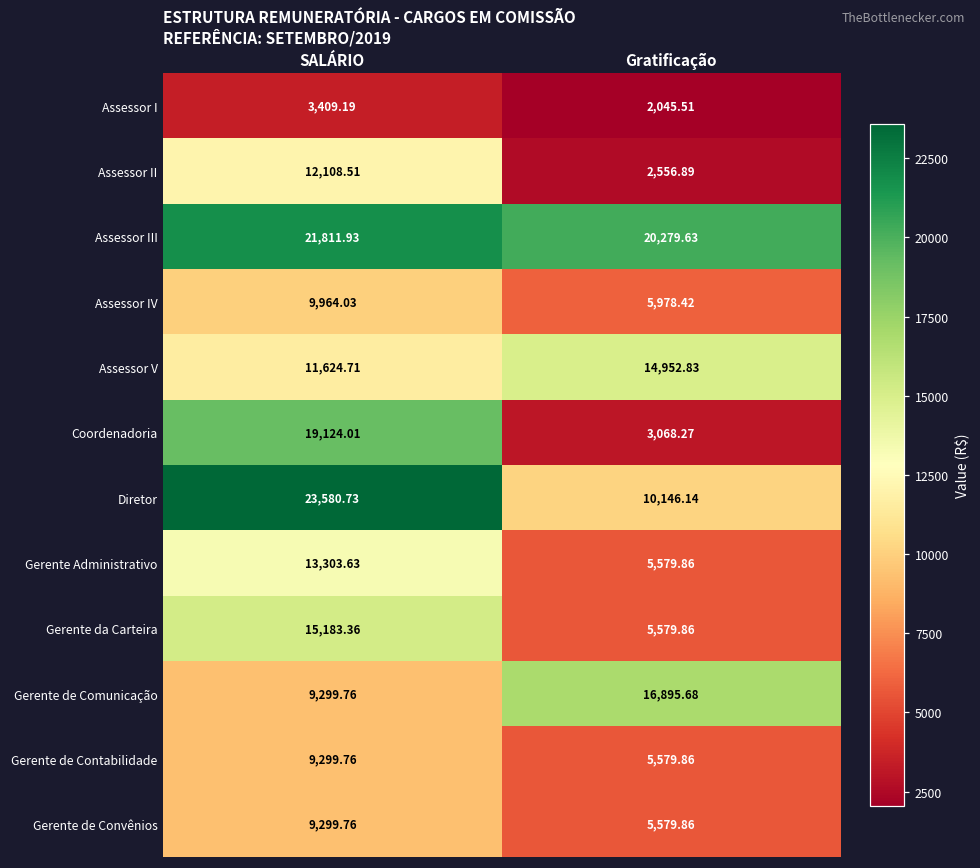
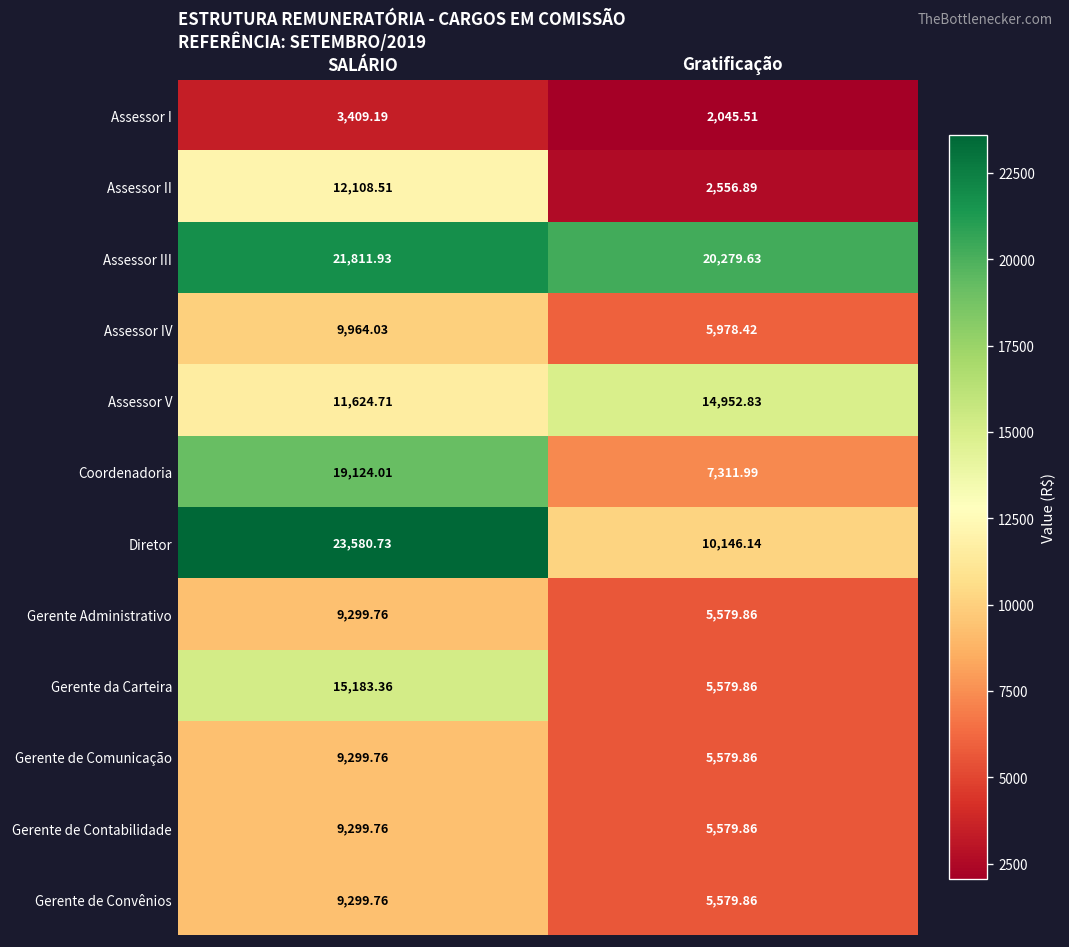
  {
    "Assessor I": {
      "SALÁRIO": "3,409.19",
      "Gratificação": "2,045.51"
    },
    "Assessor II": {
      "SALÁRIO": "12,108.51",
      "Gratificação": "2,556.89"
    },
    "Assessor III": {
      "SALÁRIO": "21,811.93",
      "Gratificação": "20,279.63"
    },
    "Assessor IV": {
      "SALÁRIO": "9,964.03",
      "Gratificação": "5,978.42"
    },
    "Assessor V": {
      "SALÁRIO": "11,624.71",
      "Gratificação": "14,952.83"
    },
    "Coordenadoria": {
      "SALÁRIO": "19,124.01",
-     "Gratificação": "3,068.27"
+     "Gratificação": "7,311.99"
    },
    "Diretor": {
      "SALÁRIO": "23,580.73",
      "Gratificação": "10,146.14"
    },
    "Gerente Administrativo": {
-     "SALÁRIO": "13,303.63",
+     "SALÁRIO": "9,299.76",
      "Gratificação": "5,579.86"
    },
    "Gerente da Carteira": {
      "SALÁRIO": "15,183.36",
      "Gratificação": "5,579.86"
    },
    "Gerente de Comunicação": {
      "SALÁRIO": "9,299.76",
-     "Gratificação": "16,895.68"
+     "Gratificação": "5,579.86"
    },
    "Gerente de Contabilidade": {
      "SALÁRIO": "9,299.76",
      "Gratificação": "5,579.86"
    },
    "Gerente de Convênios": {
      "SALÁRIO": "9,299.76",
      "Gratificação": "5,579.86"
    }
  }
